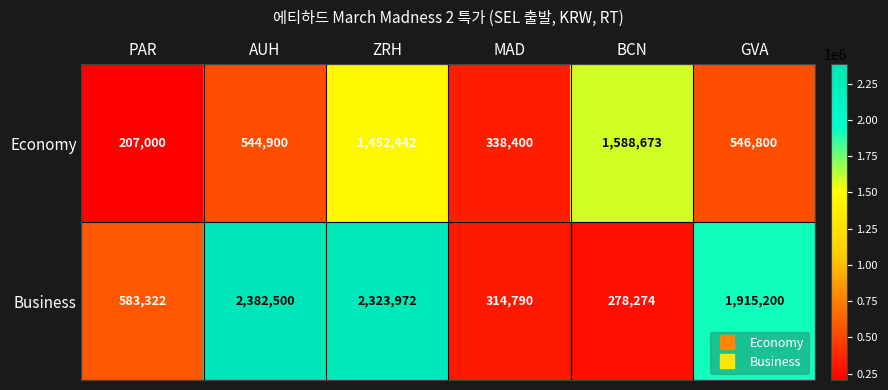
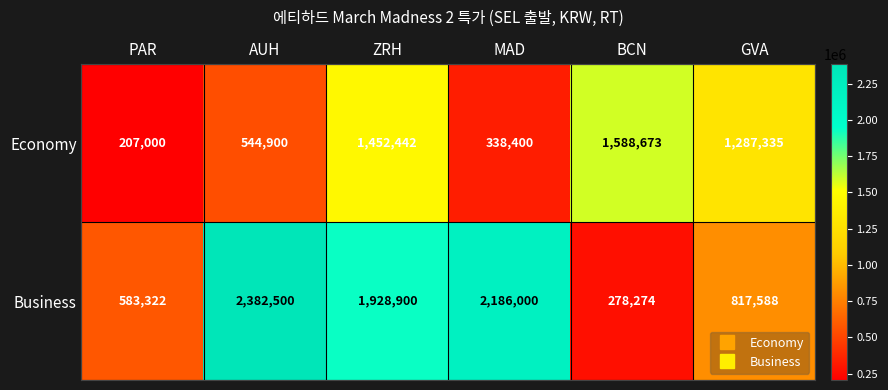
  {
    "Economy": {
      "PAR": "207,000",
      "AUH": "544,900",
      "ZRH": "1,452,442",
      "MAD": "338,400",
      "BCN": "1,588,673",
-     "GVA": "546,800"
+     "GVA": "1,287,335"
    },
    "Business": {
      "PAR": "583,322",
      "AUH": "2,382,500",
-     "ZRH": "2,323,972",
-     "MAD": "314,790",
+     "ZRH": "1,928,900",
+     "MAD": "2,186,000",
      "BCN": "278,274",
-     "GVA": "1,915,200"
+     "GVA": "817,588"
    }
  }
